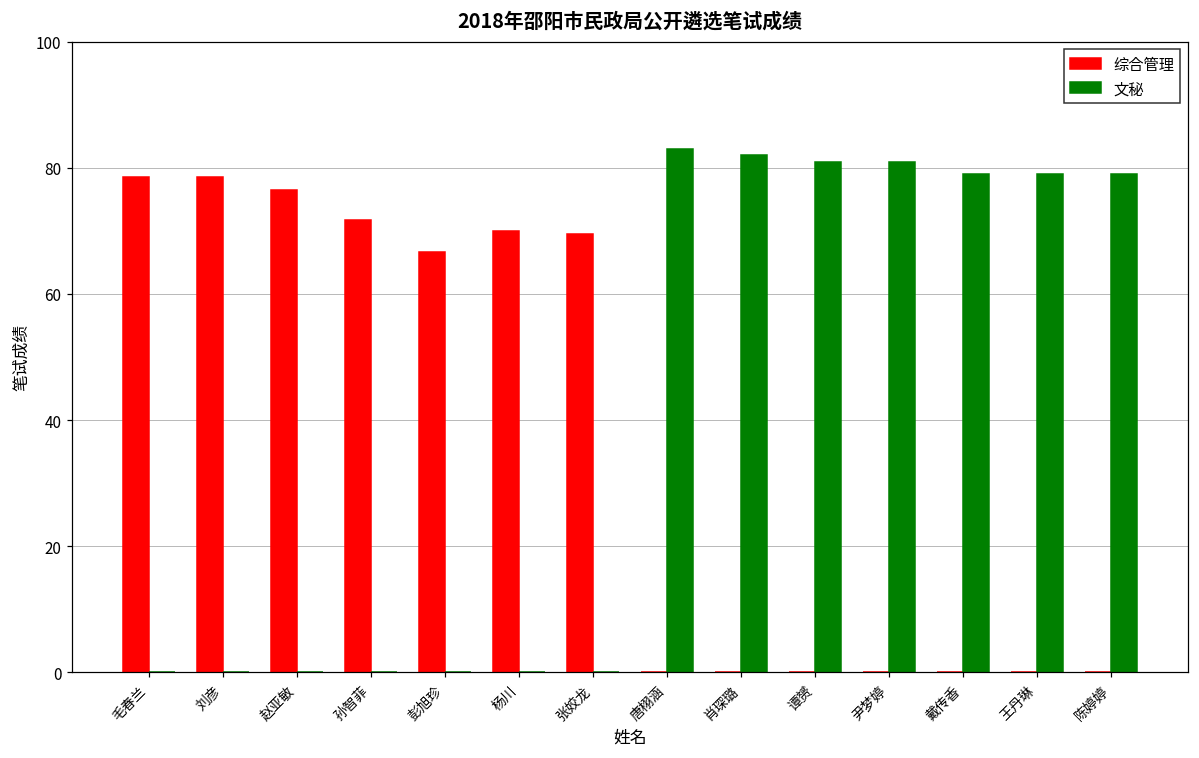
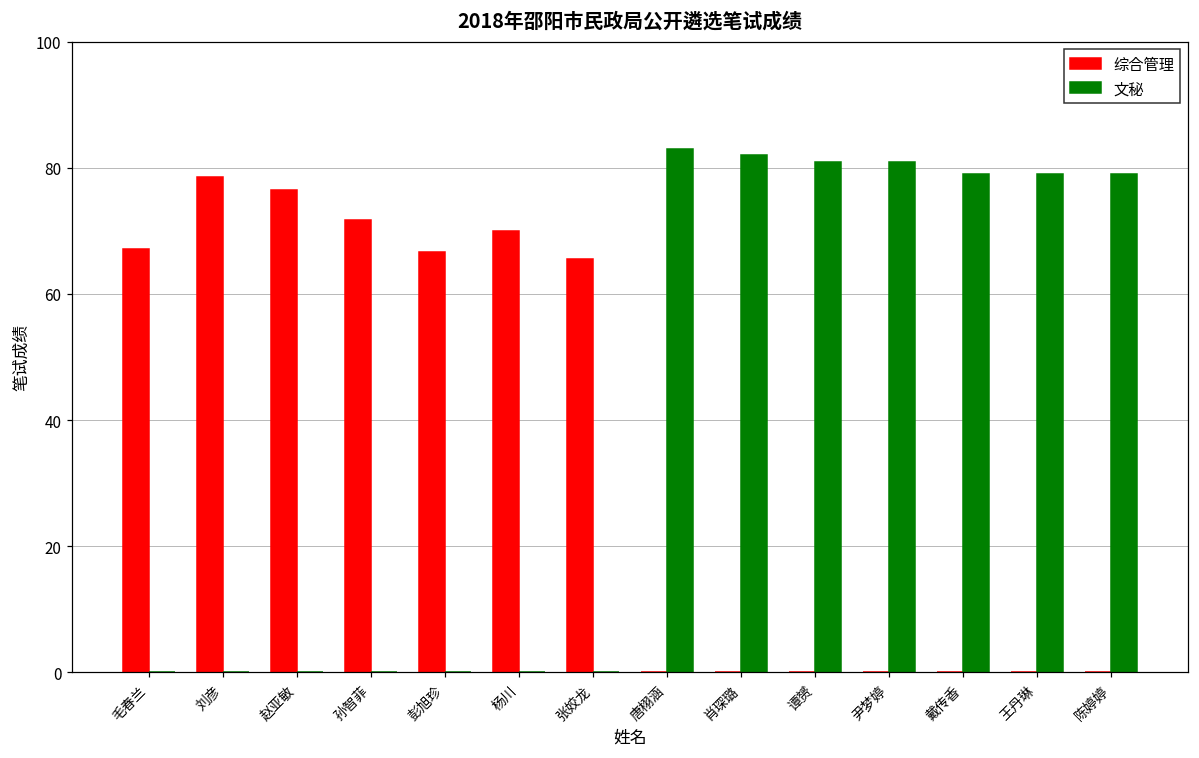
  {
    "综合管理": {
-     "毛春兰": 79,
+     "毛春兰": 67,
      "刘彦": 79,
      "赵亚敏": 77,
      "孙智菲": 72,
      "彭旭珍": 67,
      "杨川": 70,
-     "张姣龙": 70,
+     "张姣龙": 66,
      "唐栩涵": 0,
      "肖琛璐": 0,
      "谭赟": 0,
      "尹梦婷": 0,
      "戴传香": 0,
      "王丹琳": 0,
      "陈婷婷": 0
    },
    "文秘": {
      "毛春兰": 0,
      "刘彦": 0,
      "赵亚敏": 0,
      "孙智菲": 0,
      "彭旭珍": 0,
      "杨川": 0,
      "张姣龙": 0,
      "唐栩涵": 83,
      "肖琛璐": 82,
      "谭赟": 81,
      "尹梦婷": 81,
      "戴传香": 79,
      "王丹琳": 79,
      "陈婷婷": 79
    }
  }
